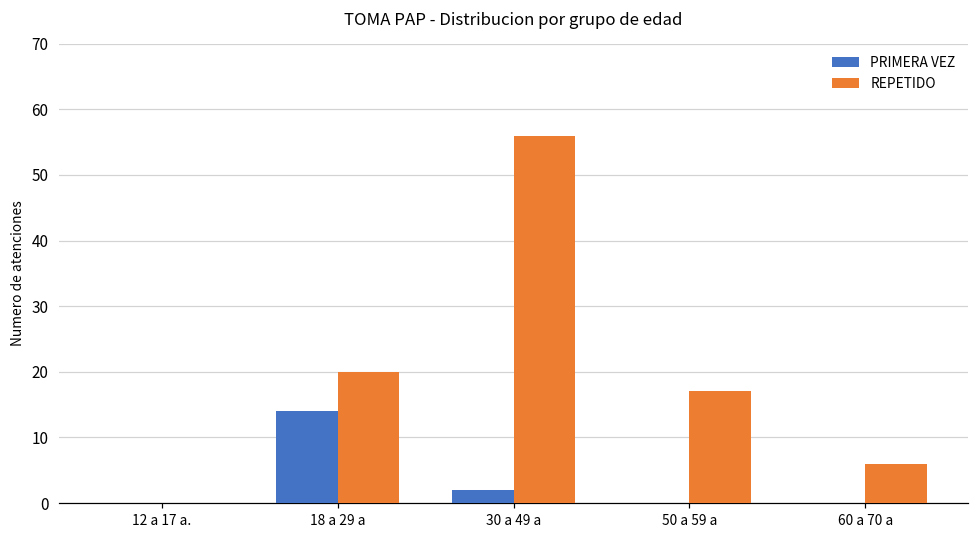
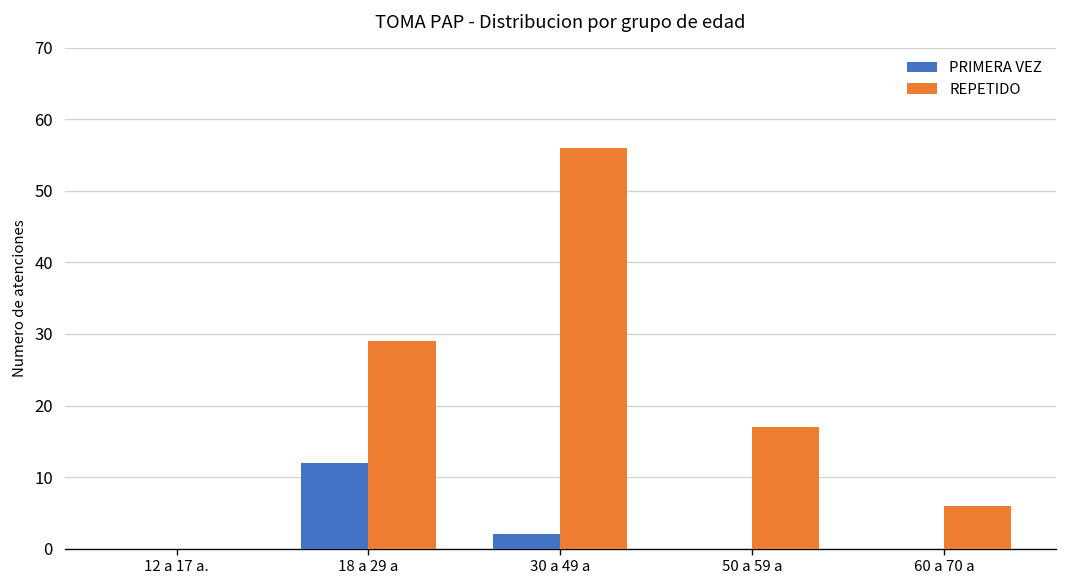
  {
    "PRIMERA VEZ": {
      "12 a 17 a.": 0,
-     "18 a 29 a": 14,
+     "18 a 29 a": 12,
      "30 a 49 a": 2,
      "50 a 59 a": 0,
      "60 a 70 a": 0
    },
    "REPETIDO": {
      "12 a 17 a.": 0,
-     "18 a 29 a": 20,
+     "18 a 29 a": 29,
      "30 a 49 a": 56,
      "50 a 59 a": 17,
      "60 a 70 a": 6
    }
  }
